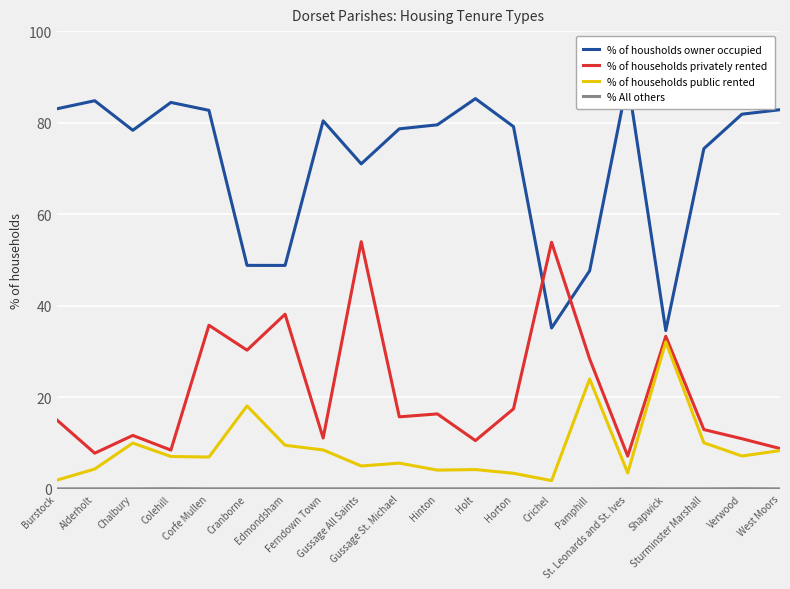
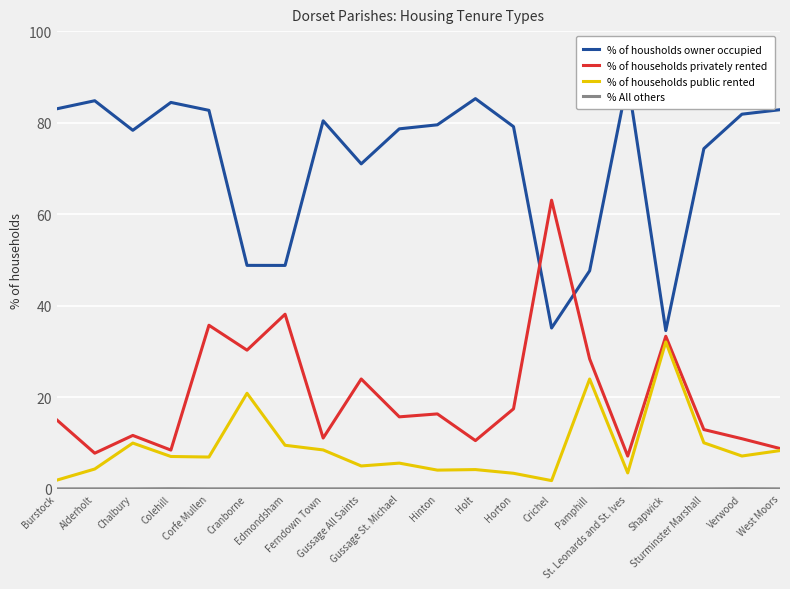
  {
    "% of housholds owner occupied": {
      "Burstock": 83,
      "Alderholt": 85,
      "Chalbury": 78,
      "Colehill": 84,
      "Corfe Mullen": 83,
      "Cranborne": 49,
      "Edmondsham": 49,
      "Ferndown Town": 80,
      "Gussage All Saints": 71,
      "Gussage St. Michael": 79,
      "Hinton": 80,
      "Holt": 85,
      "Horton": 79,
      "Crichel": 35,
      "Pamphill": 48,
      "Shapwick": 35,
      "Sturminster Marshall": 74,
      "Verwood": 82,
      "West Moors": 83
    },
    "% of households privately rented": {
      "Burstock": 15,
      "Alderholt": 8,
      "Chalbury": 12,
      "Colehill": 8,
      "Corfe Mullen": 36,
      "Cranborne": 30,
      "Edmondsham": 38,
      "Ferndown Town": 11,
-     "Gussage All Saints": 54,
+     "Gussage All Saints": 24,
      "Gussage St. Michael": 16,
      "Hinton": 16,
      "Holt": 11,
      "Horton": 17,
-     "Crichel": 54,
+     "Crichel": 63,
      "Pamphill": 28,
      "St. Leonards and St. Ives": 7,
      "Shapwick": 33,
      "Sturminster Marshall": 13,
      "Verwood": 11
    },
    "% of households public rented": {
      "Burstock": 2,
      "Alderholt": 4,
      "Chalbury": 10,
      "Colehill": 7,
      "Corfe Mullen": 7,
-     "Cranborne": 18,
+     "Cranborne": 21,
      "Edmondsham": 10,
      "Ferndown Town": 9,
      "Gussage All Saints": 5,
      "Gussage St. Michael": 6,
      "Hinton": 4,
      "Holt": 4,
      "Horton": 3,
      "Crichel": 2,
      "Pamphill": 24,
      "St. Leonards and St. Ives": 3,
      "Shapwick": 32,
      "Sturminster Marshall": 10,
      "Verwood": 7
    },
    "% All others": {
      "Burstock": 0,
      "Alderholt": 0,
      "Chalbury": 0,
      "Colehill": 0,
      "Corfe Mullen": 0,
      "Cranborne": 0,
      "Edmondsham": 0,
      "Ferndown Town": 0,
      "Gussage All Saints": 0,
      "Gussage St. Michael": 0,
      "Hinton": 0,
      "Holt": 0,
      "Horton": 0,
      "Crichel": 0,
      "Pamphill": 0,
      "St. Leonards and St. Ives": 0,
      "Shapwick": 0,
      "Sturminster Marshall": 0,
      "Verwood": 0,
      "West Moors": 0
    }
  }
